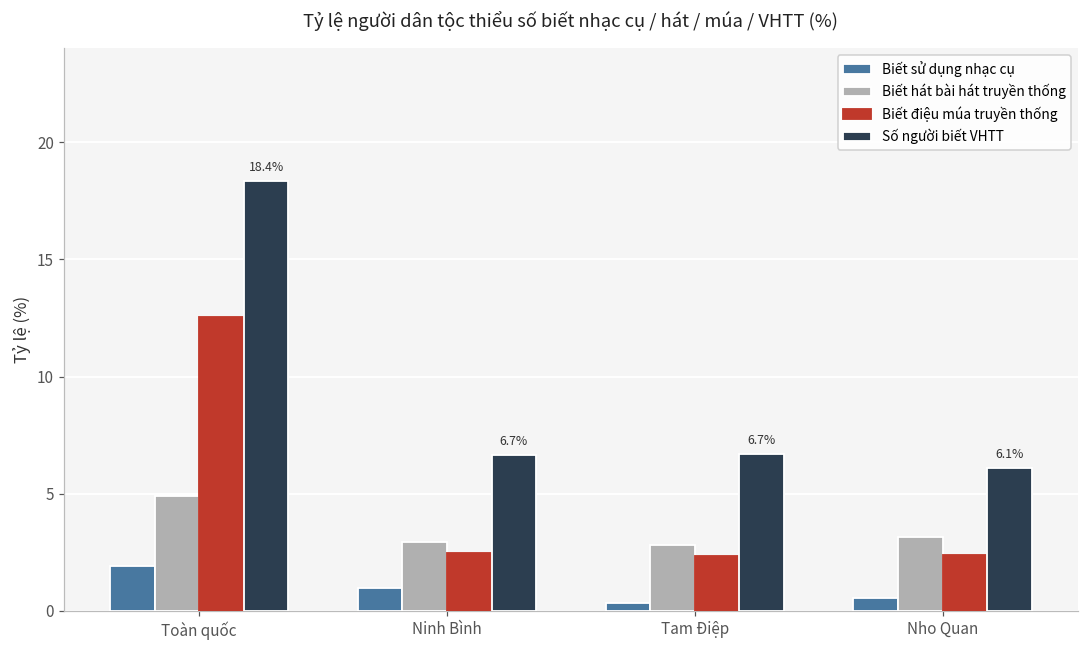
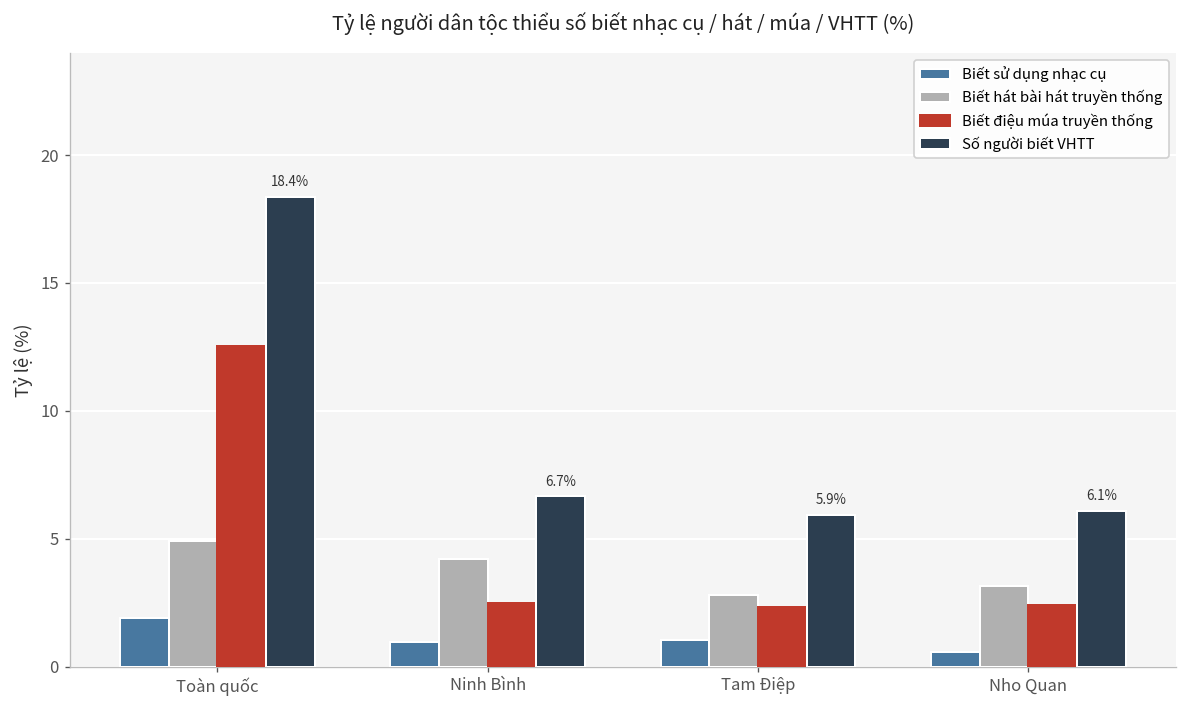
  {
    "Biết sử dụng nhạc cụ": {
      "Toàn quốc": "1.9",
      "Ninh Bình": "1.0",
-     "Tam Điệp": "0.3",
+     "Tam Điệp": "1.1",
      "Nho Quan": "0.6"
    },
    "Biết hát bài hát truyền thống": {
      "Toàn quốc": "4.9",
-     "Ninh Bình": "2.9",
+     "Ninh Bình": "4.2",
      "Tam Điệp": "2.8",
      "Nho Quan": "3.1"
    },
    "Biết điệu múa truyền thống": {
      "Toàn quốc": "12.5",
      "Ninh Bình": "2.5",
      "Tam Điệp": "2.3",
      "Nho Quan": "2.4"
    },
    "Số người biết VHTT": {
      "Toàn quốc": "18.4%",
      "Ninh Bình": "6.7%",
-     "Tam Điệp": "6.7%",
+     "Tam Điệp": "5.9%",
      "Nho Quan": "6.1%"
    }
  }
